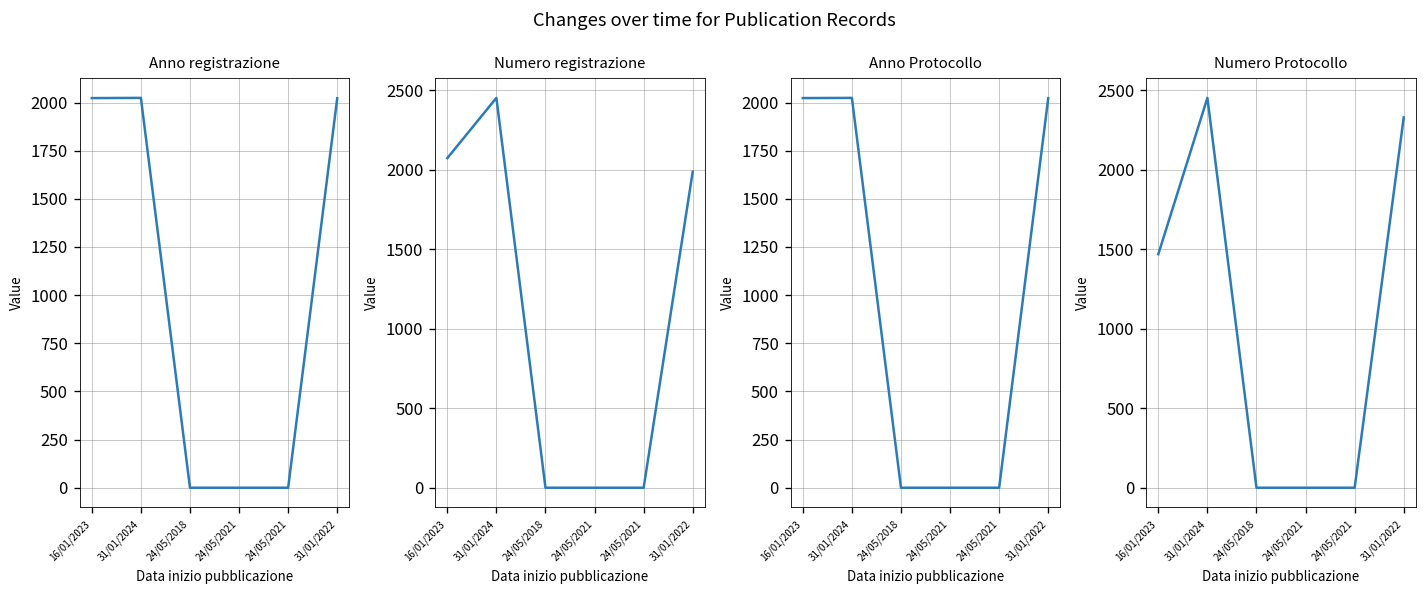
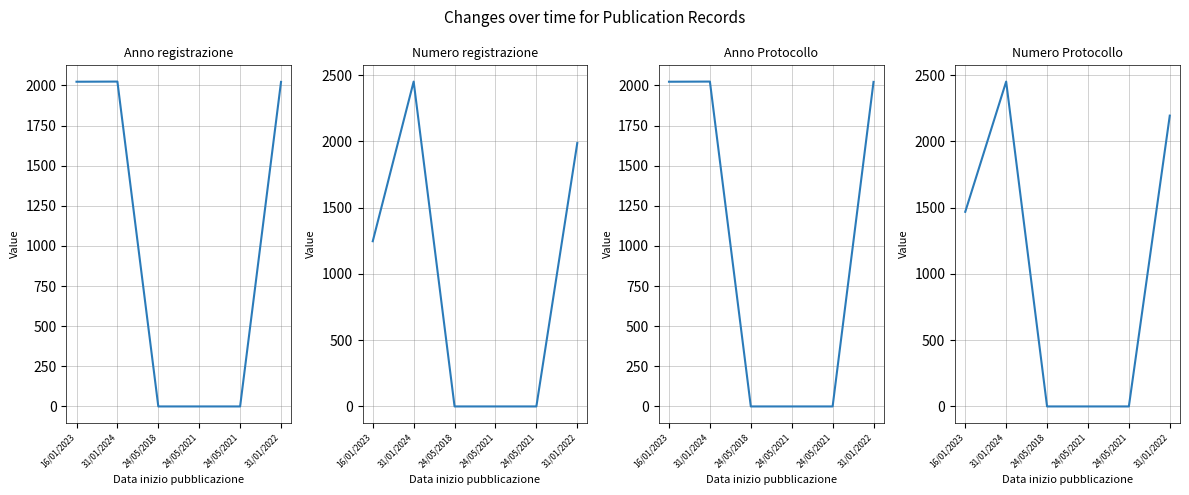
  {
    "Anno registrazione": {
      "16/01/2023": 2020,
      "31/01/2024": 2020,
      "24/05/2018": 0,
      "31/01/2022": 2020
    },
    "Numero registrazione": {
-     "16/01/2023": 2070,
+     "16/01/2023": 1250,
      "31/01/2024": 2450,
      "24/05/2018": 0,
      "31/01/2022": 1990
    },
    "Anno Protocollo": {
      "16/01/2023": 2020,
      "31/01/2024": 2020,
      "24/05/2018": 0,
      "31/01/2022": 2020
    },
    "Numero Protocollo": {
      "16/01/2023": 1470,
      "31/01/2024": 2450,
      "24/05/2018": 0,
-     "31/01/2022": 2330
+     "31/01/2022": 2200
    }
  }
